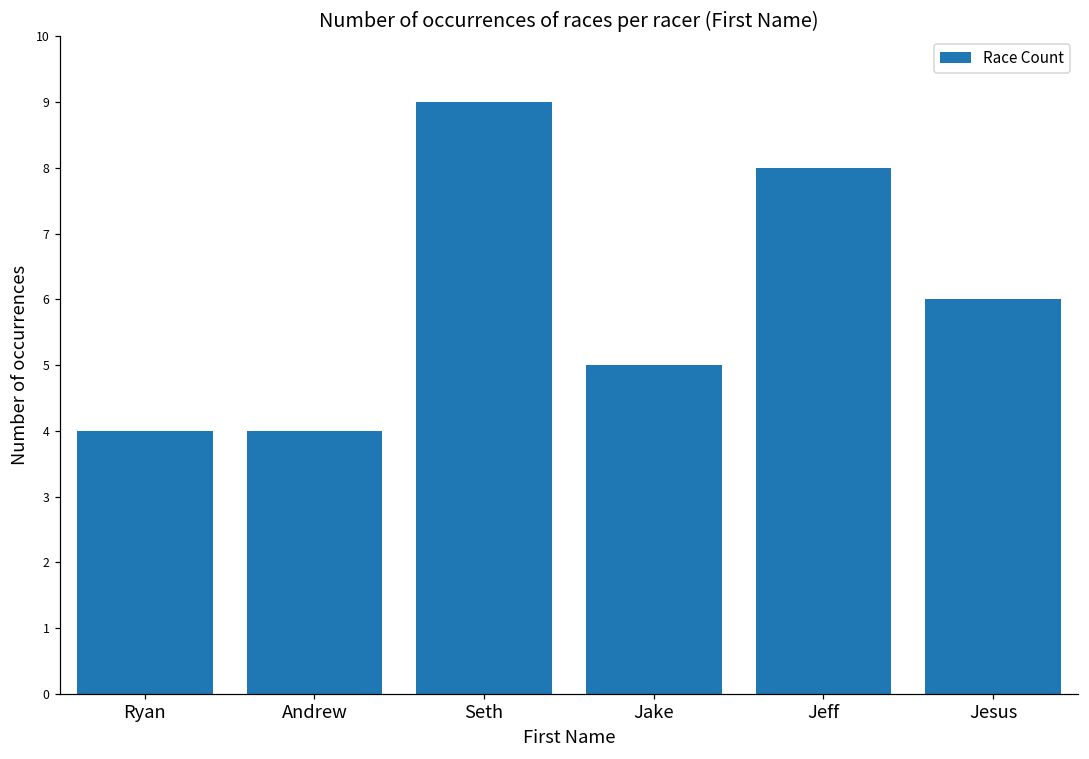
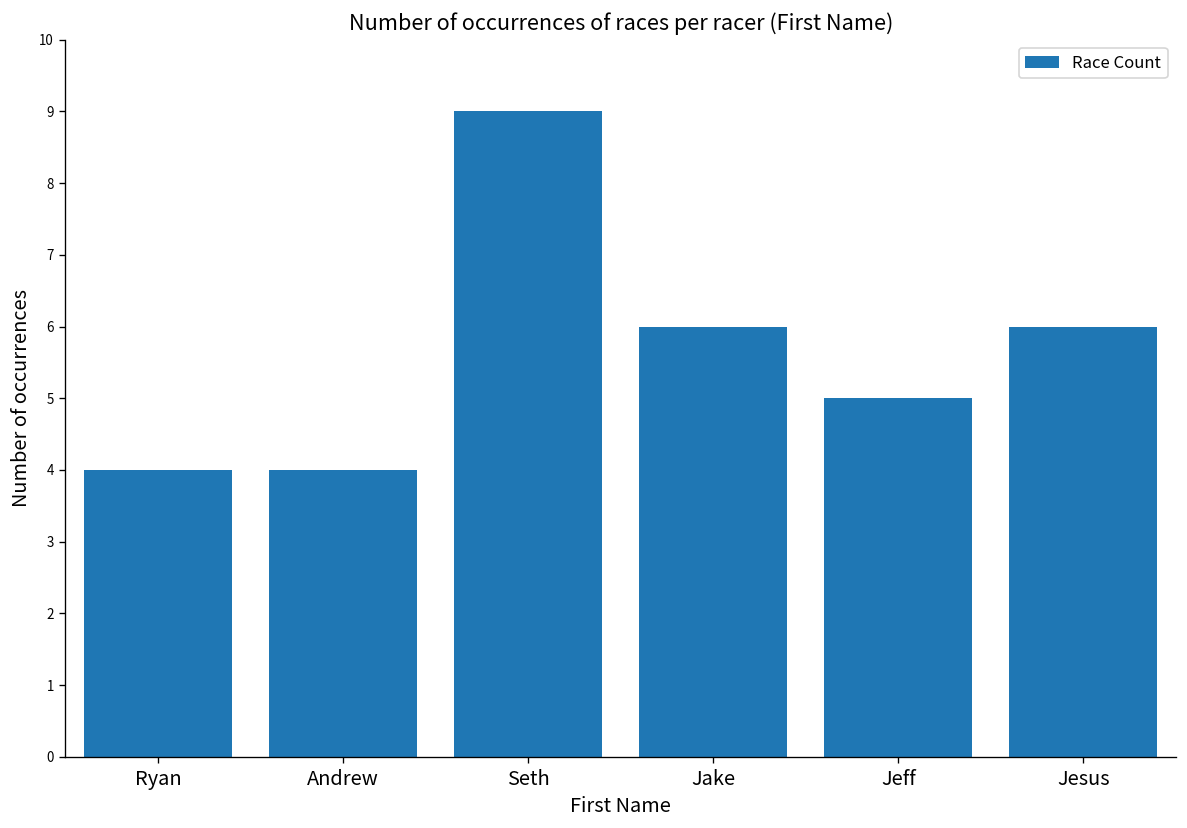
  {
    "Ryan": 4,
    "Andrew": 4,
    "Seth": 9,
-   "Jake": 5,
-   "Jeff": 8,
+   "Jake": 6,
+   "Jeff": 5,
    "Jesus": 6
  }
